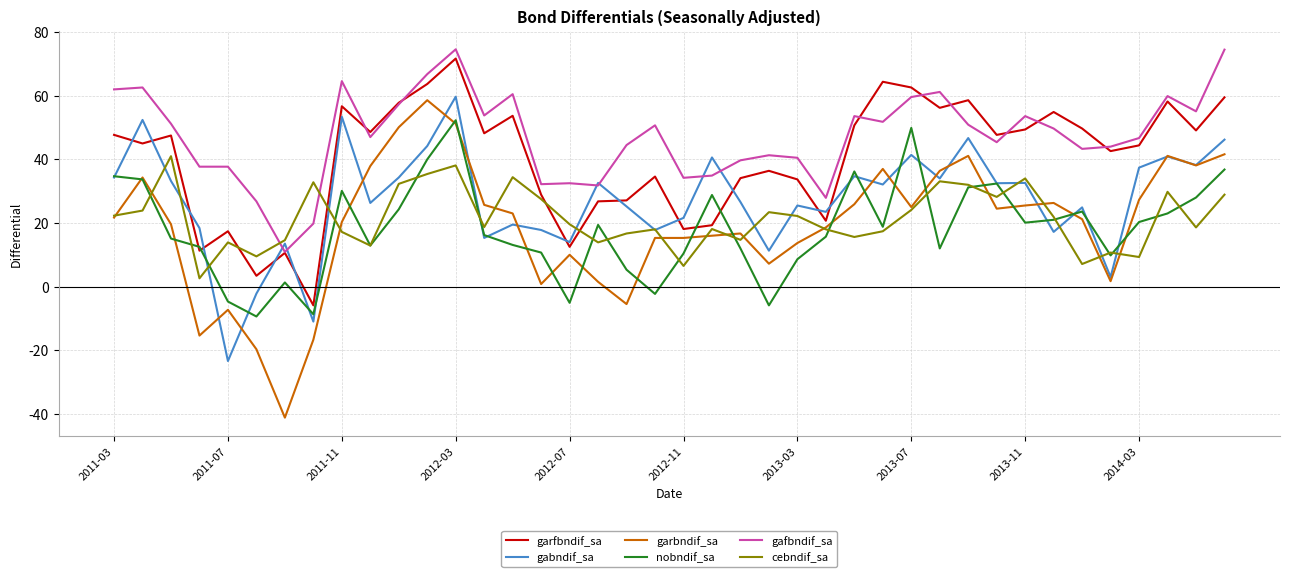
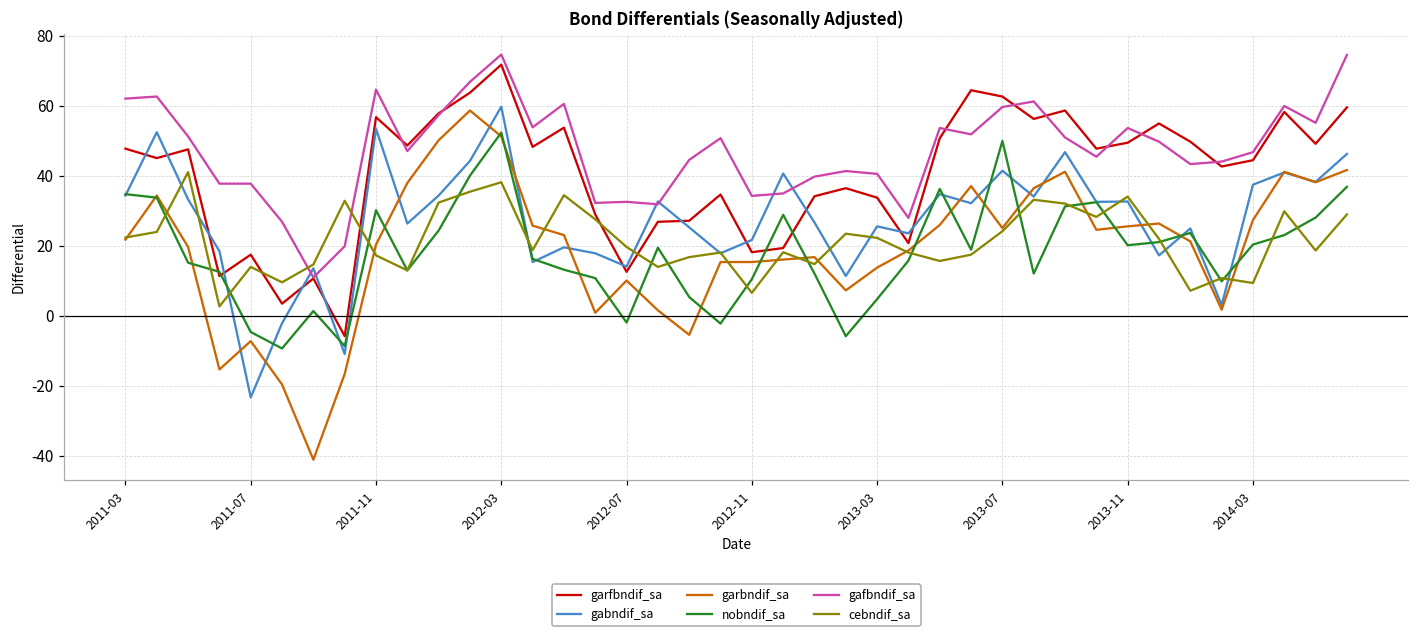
  {
    "garfbndif_sa": {
      "2011-03": 48,
      "2011-07": 17,
      "2011-11": 57,
      "2012-03": 72,
      "2012-07": 13,
      "2012-11": 18,
      "2013-03": 34,
      "2013-07": 63,
      "2013-11": 49,
      "2014-03": 44
    },
    "gabndif_sa": {
      "2011-07": -23,
      "2011-11": 53,
      "2012-03": 60,
      "2012-07": 14,
      "2012-11": 22,
      "2013-03": 26,
      "2013-07": 41,
      "2013-11": 33,
      "2014-03": 37
    },
    "garbndif_sa": {
      "2011-07": -7,
      "2011-11": 20,
      "2012-03": 51,
      "2012-07": 10,
      "2012-11": 15,
      "2013-03": 14,
      "2013-07": 25,
      "2013-11": 26,
      "2014-03": 27
    },
    "nobndif_sa": {
      "2011-07": -5,
      "2011-11": 30,
      "2012-03": 52,
-     "2012-07": -5,
+     "2012-07": -2,
      "2012-11": 10,
-     "2013-03": 9,
+     "2013-03": 5,
      "2013-07": 50,
      "2013-11": 20,
      "2014-03": 20
    },
    "gafbndif_sa": {
      "2011-03": 62,
      "2011-07": 38,
      "2011-11": 65,
      "2012-03": 75,
      "2012-07": 33,
      "2012-11": 34,
      "2013-03": 41,
      "2013-07": 60,
      "2013-11": 54,
      "2014-03": 47
    },
    "cebndif_sa": {
      "2011-07": 14,
      "2011-11": 17,
      "2012-03": 38,
      "2012-07": 20,
      "2012-11": 7,
      "2013-03": 22,
      "2013-07": 24,
      "2013-11": 34,
      "2014-03": 9
    }
  }
